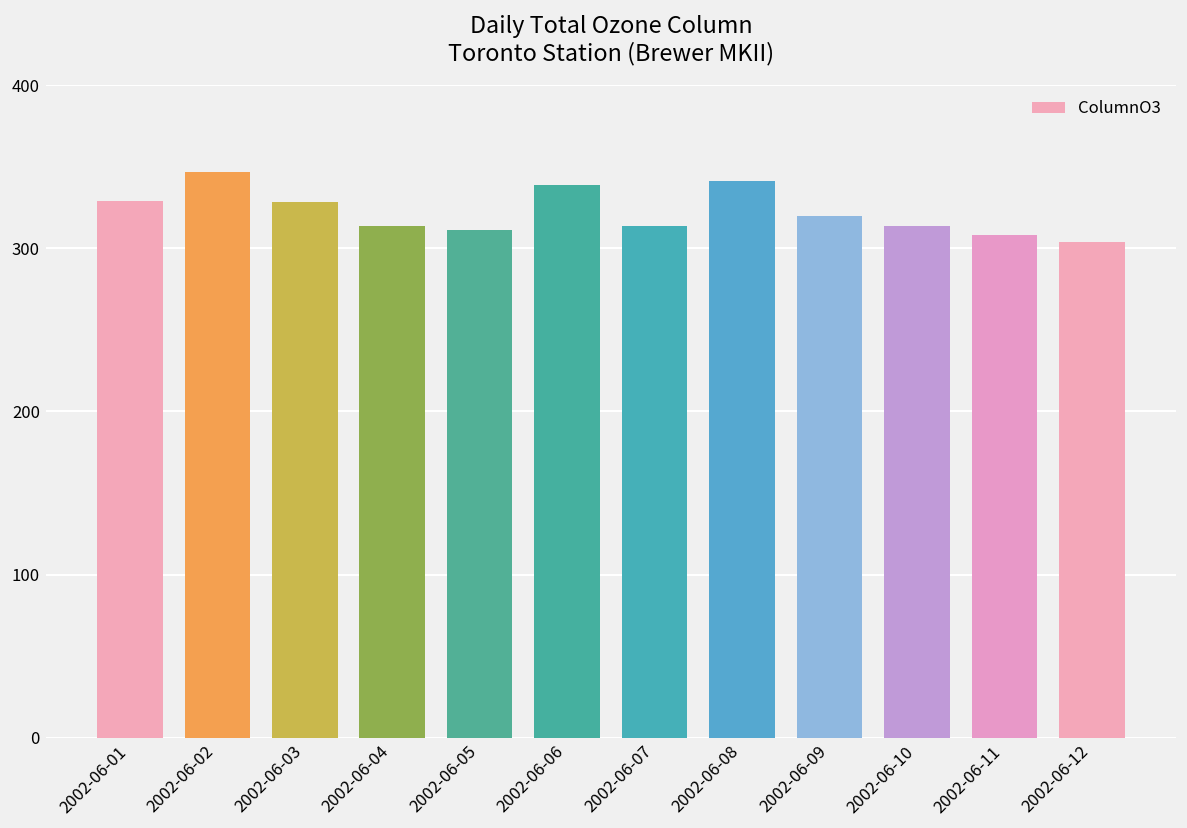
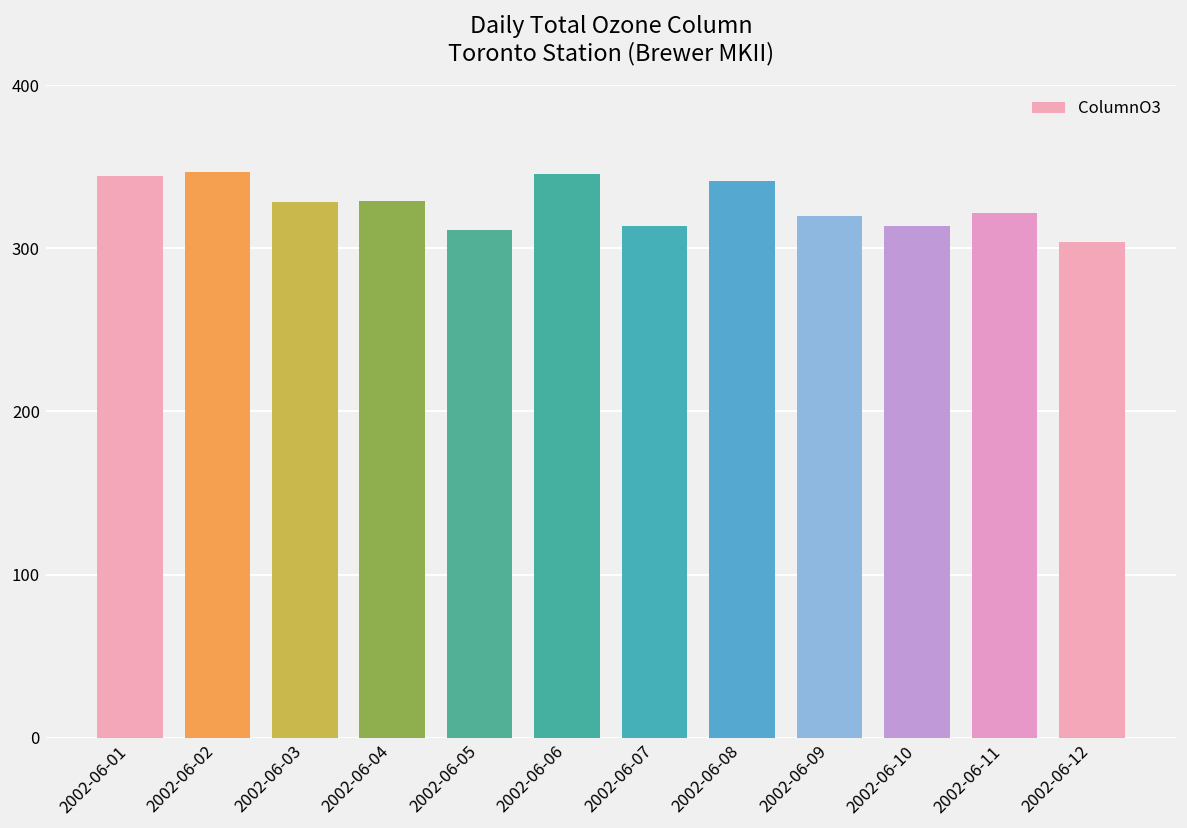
  {
-   "2002-06-01": 329,
+   "2002-06-01": 344,
    "2002-06-02": 347,
    "2002-06-03": 328,
-   "2002-06-04": 314,
+   "2002-06-04": 329,
    "2002-06-05": 311,
-   "2002-06-06": 339,
+   "2002-06-06": 346,
    "2002-06-07": 314,
    "2002-06-08": 341,
    "2002-06-09": 320,
    "2002-06-10": 314,
-   "2002-06-11": 308,
+   "2002-06-11": 321,
    "2002-06-12": 304
  }
